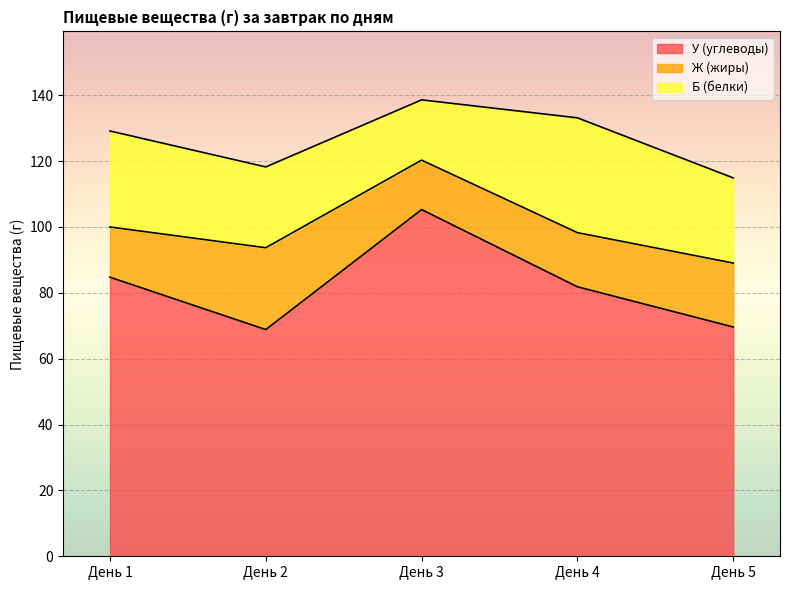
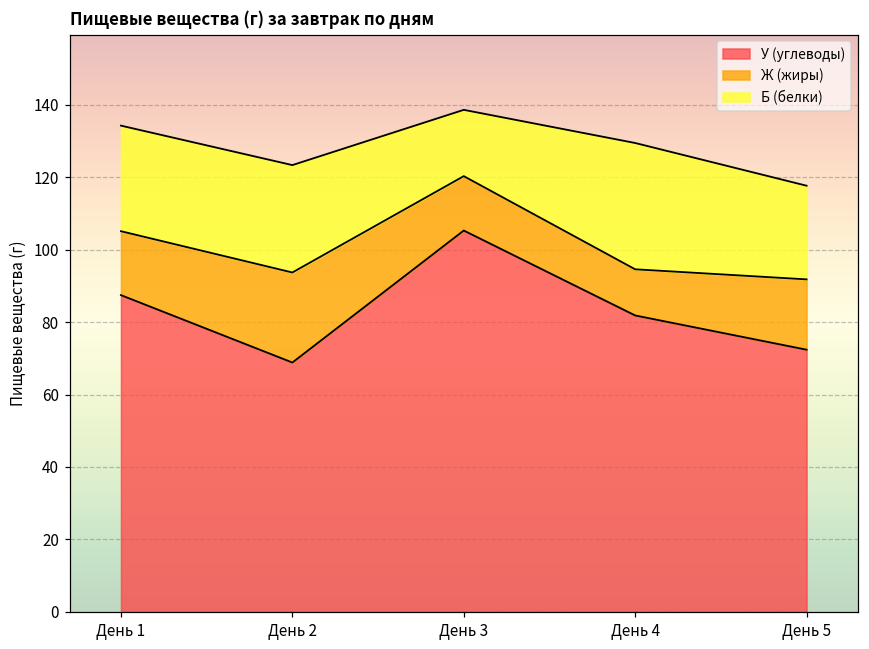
  {
    "У (углеводы)": {
-     "День 1": 85,
+     "День 1": 87,
      "День 2": 69,
      "День 3": 105,
      "День 4": 82,
-     "День 5": 70
+     "День 5": 72
    },
    "Ж (жиры)": {
-     "День 1": 15,
+     "День 1": 18,
      "День 2": 25,
      "День 3": 15,
-     "День 4": 16,
+     "День 4": 13,
      "День 5": 19
    },
    "Б (белки)": {
      "День 1": 29,
-     "День 2": 25,
+     "День 2": 30,
      "День 3": 18,
      "День 4": 35,
      "День 5": 26
    }
  }
